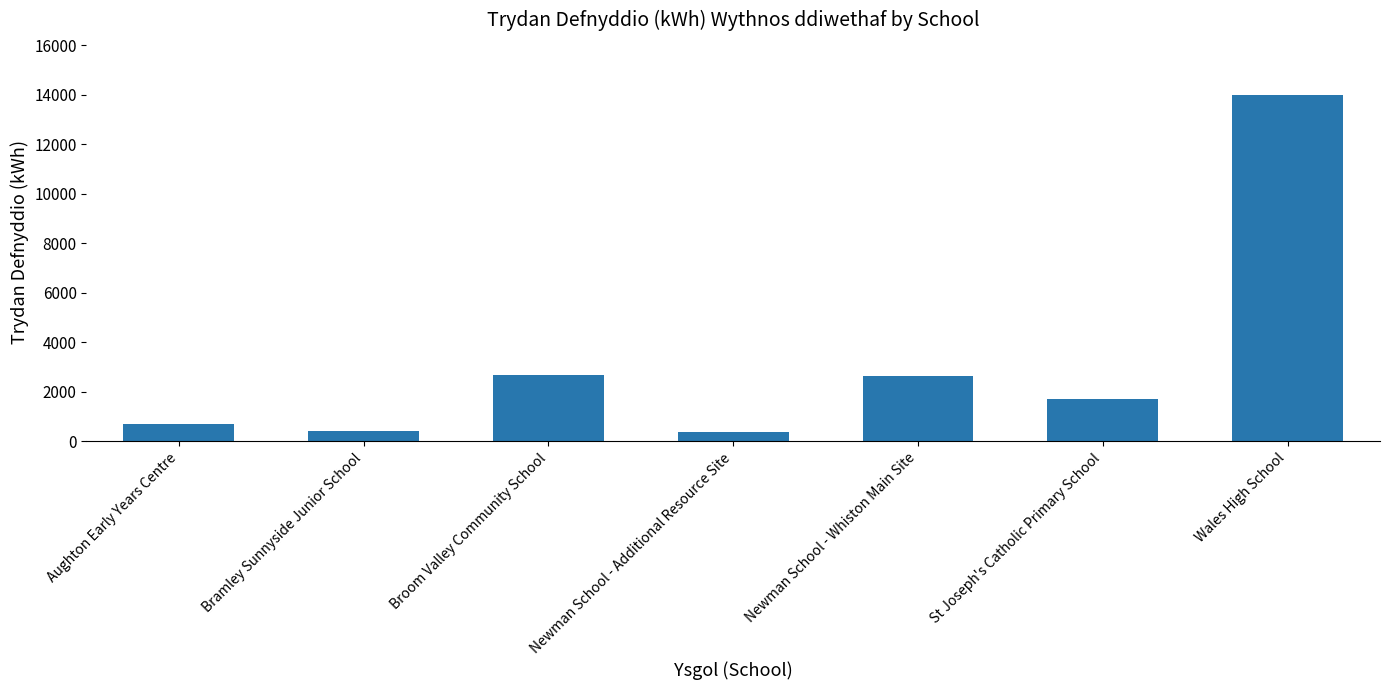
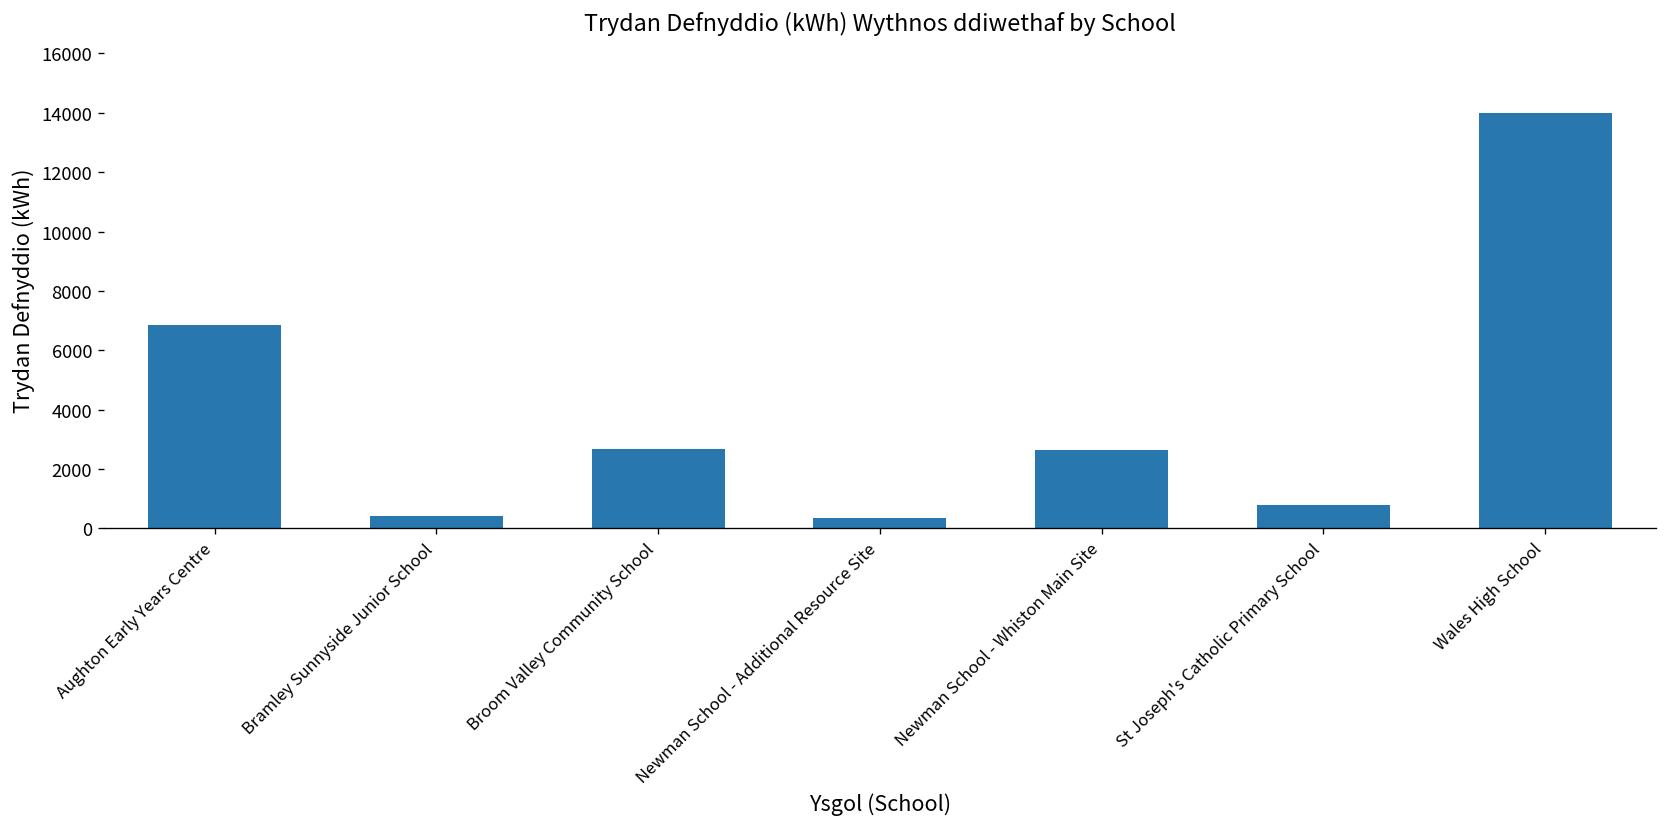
  {
-   "Aughton Early Years Centre": 700,
+   "Aughton Early Years Centre": 6900,
    "Bramley Sunnyside Junior School": 400,
    "Broom Valley Community School": 2700,
    "Newman School - Additional Resource Site": 400,
    "Newman School - Whiston Main Site": 2700,
-   "St Joseph's Catholic Primary School": 1700,
+   "St Joseph's Catholic Primary School": 800,
    "Wales High School": 14000
  }
